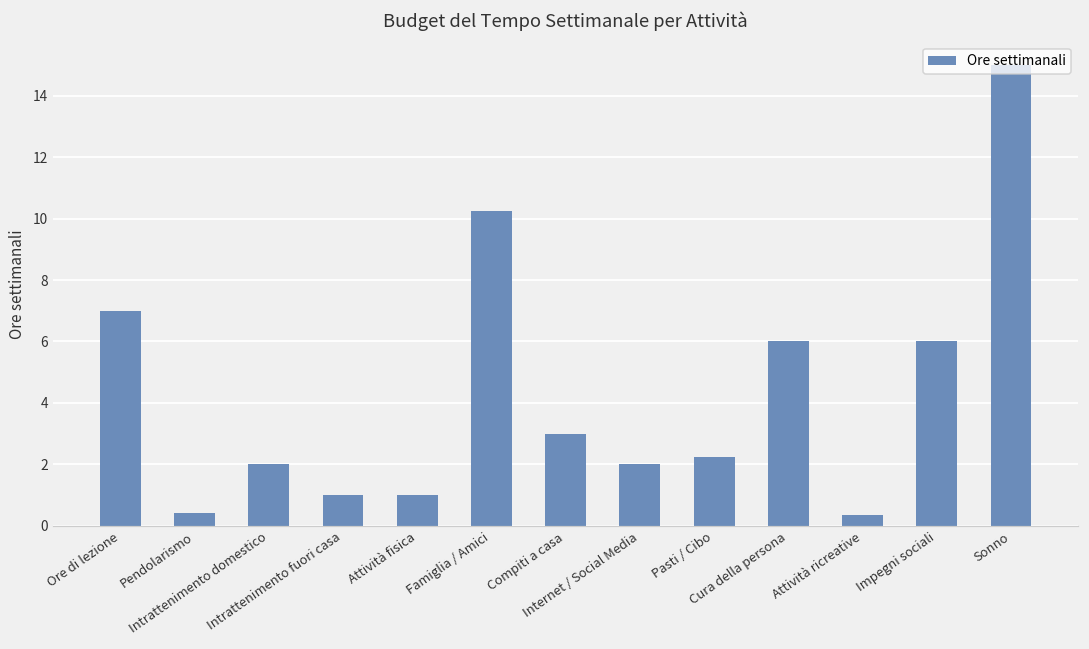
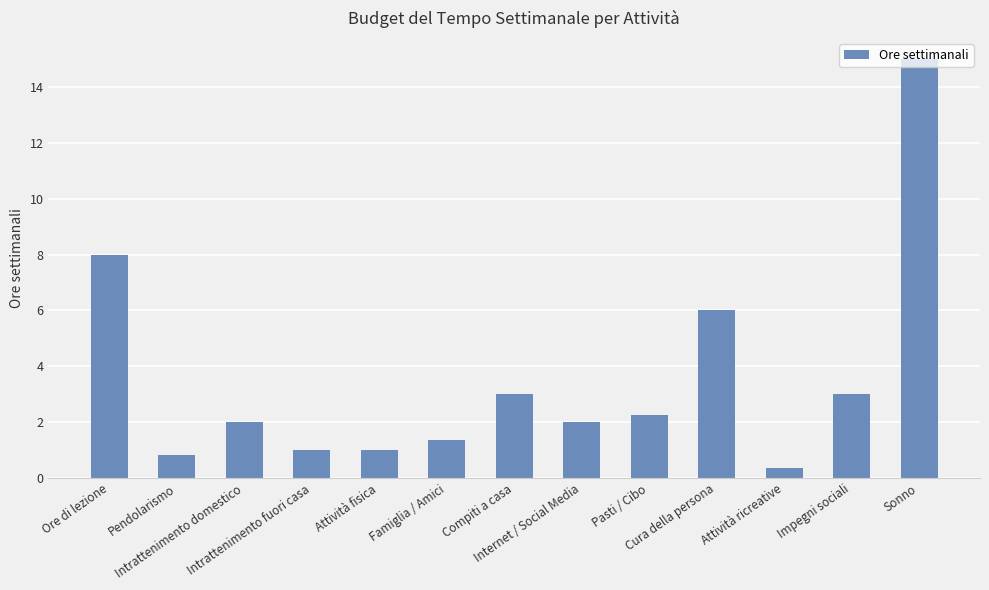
  {
-   "Ore di lezione": 7,
-   "Pendolarismo": 0.4,
+   "Ore di lezione": 8,
+   "Pendolarismo": 0.8,
    "Intrattenimento domestico": 2.0,
    "Intrattenimento fuori casa": 1.0,
    "Attività fisica": 1.0,
-   "Famiglia / Amici": 10.3,
+   "Famiglia / Amici": 1.4,
    "Compiti a casa": 3.0,
    "Internet / Social Media": 2.0,
    "Pasti / Cibo": 2.3,
    "Cura della persona": 6.0,
    "Attività ricreative": 0.4,
-   "Impegni sociali": 6
+   "Impegni sociali": 3
  }
